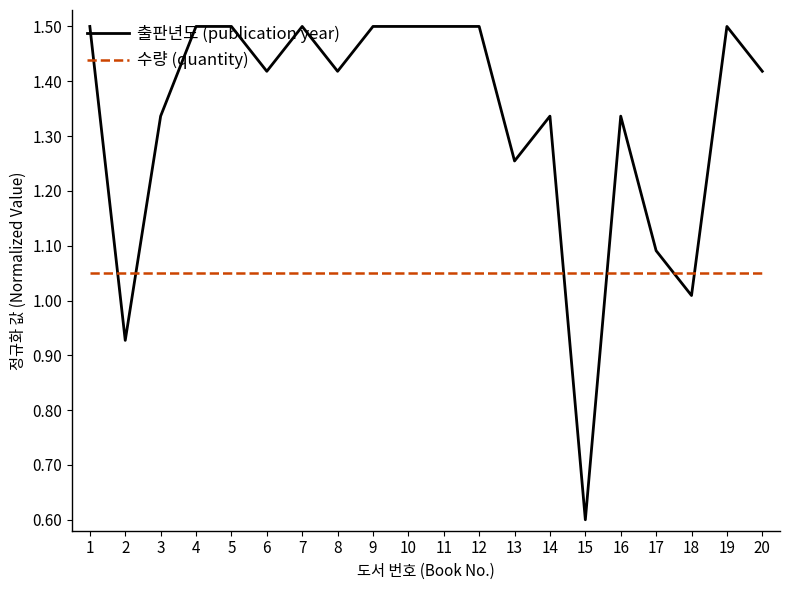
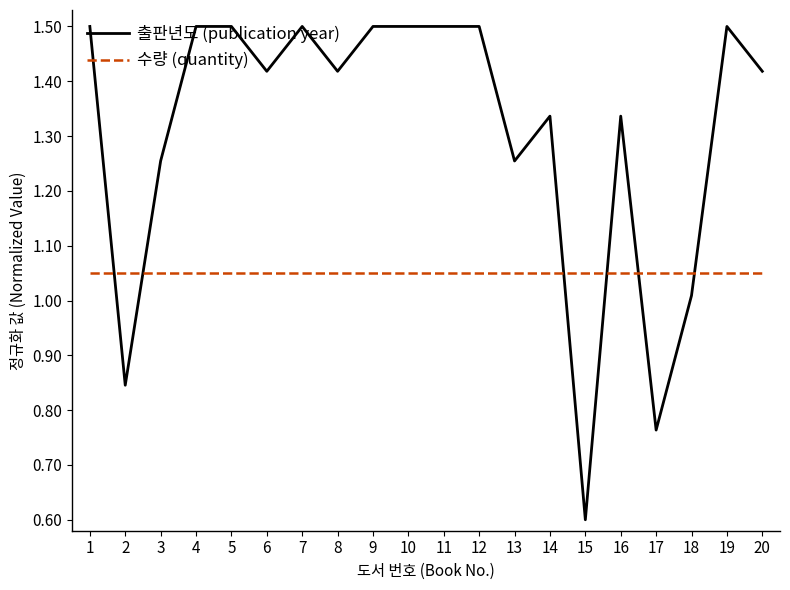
  {
    "출판년도 (publication year)": {
      "1": 1.50,
-     "2": 0.93,
-     "3": 1.34,
+     "2": 0.85,
+     "3": 1.25,
      "4": 1.50,
      "5": 1.50,
      "6": 1.42,
      "7": 1.50,
      "8": 1.42,
      "9": 1.50,
      "10": 1.50,
      "11": 1.50,
      "12": 1.50,
      "13": 1.25,
      "14": 1.34,
      "15": 0.60,
      "16": 1.34,
-     "17": 1.09,
+     "17": 0.76,
      "18": 1.01,
      "19": 1.50,
      "20": 1.42
    },
    "수량 (quantity)": {
      "1": 1.05,
      "2": 1.05,
      "3": 1.05,
      "4": 1.05,
      "5": 1.05,
      "6": 1.05,
      "7": 1.05,
      "8": 1.05,
      "9": 1.05,
      "10": 1.05,
      "11": 1.05,
      "12": 1.05,
      "13": 1.05,
      "14": 1.05,
      "15": 1.05,
      "16": 1.05,
      "17": 1.05,
      "18": 1.05,
      "19": 1.05,
      "20": 1.05
    }
  }
